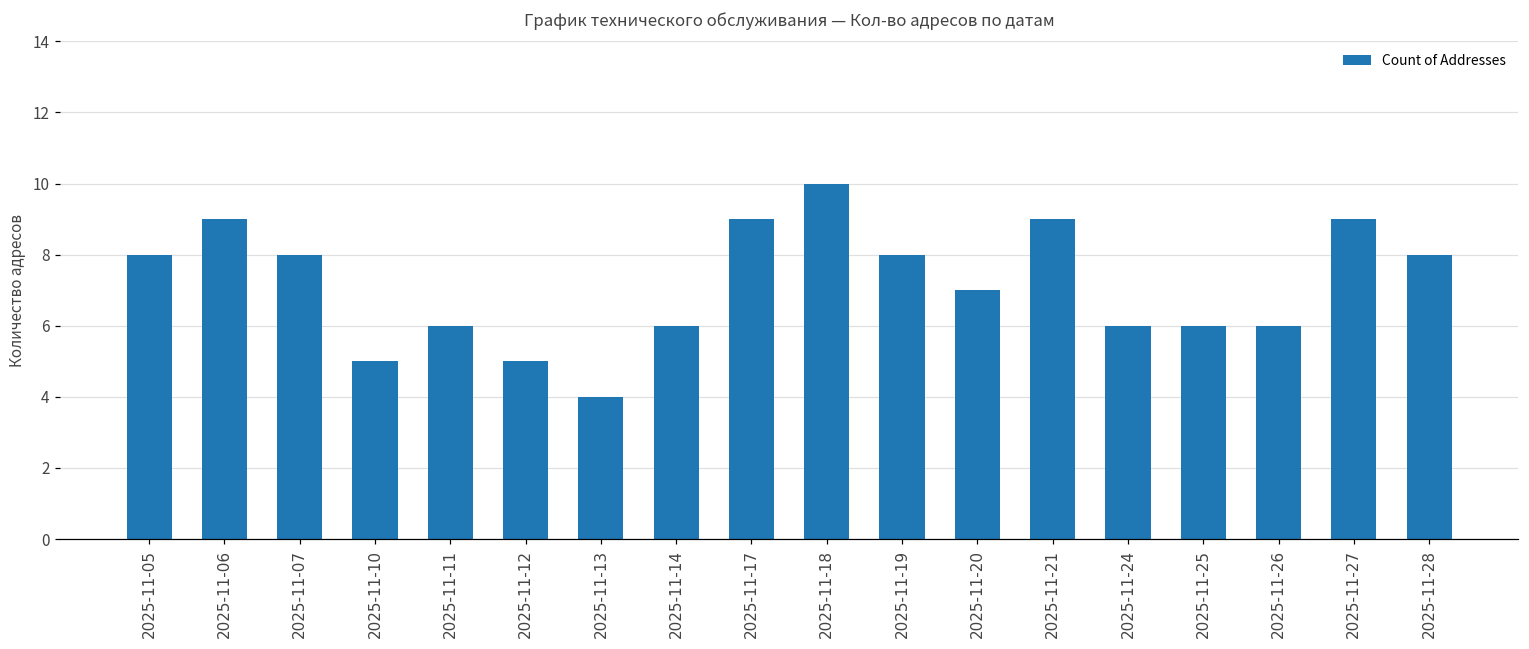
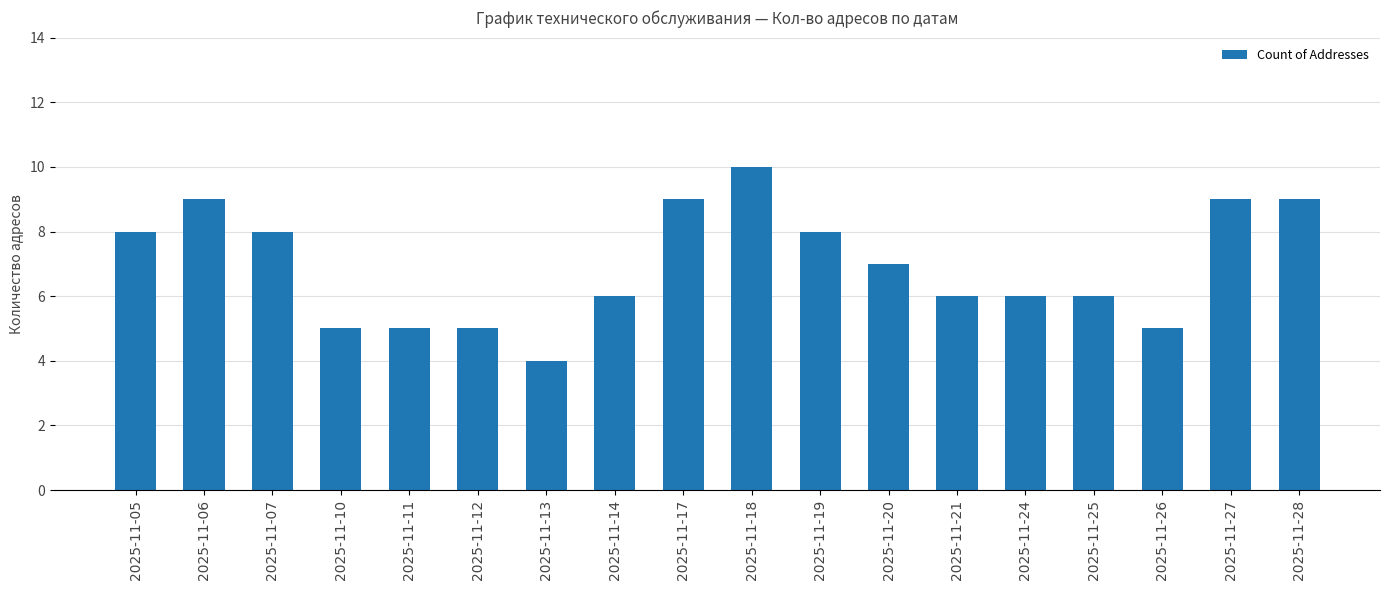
  {
    "2025-11-05": 8,
    "2025-11-06": 9,
    "2025-11-07": 8,
    "2025-11-10": 5,
-   "2025-11-11": 6,
+   "2025-11-11": 5,
    "2025-11-12": 5,
    "2025-11-13": 4,
    "2025-11-14": 6,
    "2025-11-17": 9,
    "2025-11-18": 10,
    "2025-11-19": 8,
    "2025-11-20": 7,
-   "2025-11-21": 9,
+   "2025-11-21": 6,
    "2025-11-24": 6,
    "2025-11-25": 6,
-   "2025-11-26": 6,
+   "2025-11-26": 5,
    "2025-11-27": 9,
-   "2025-11-28": 8
+   "2025-11-28": 9
  }
